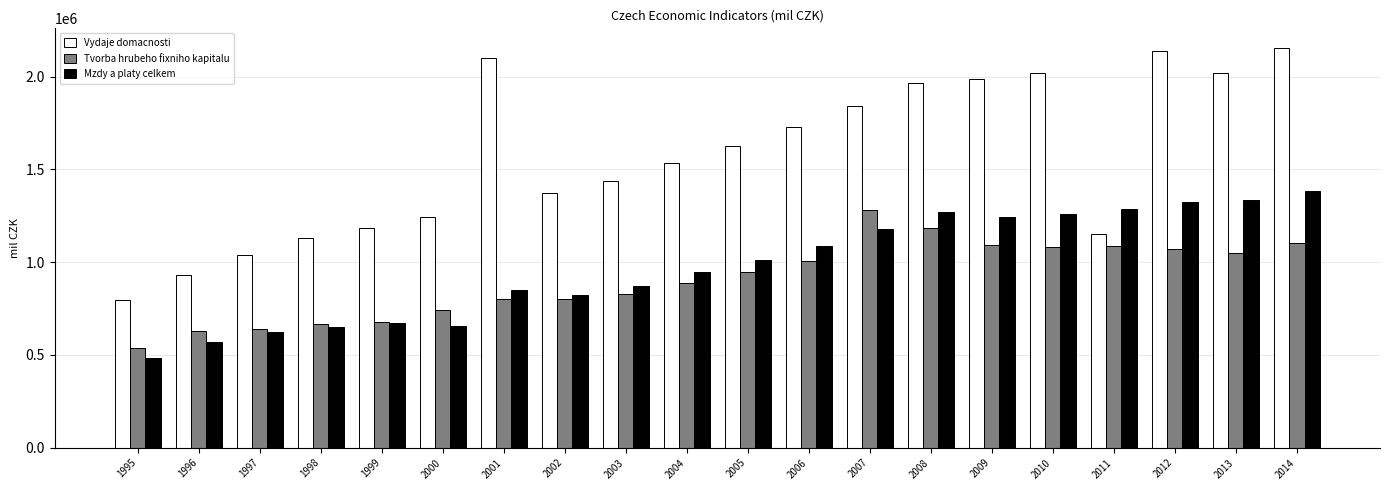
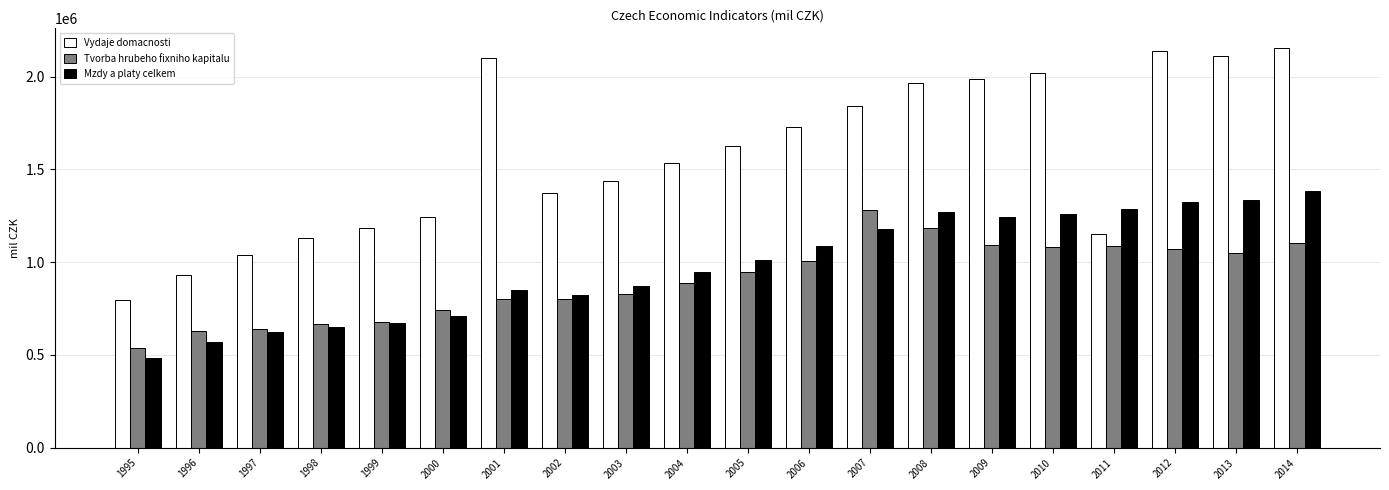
  {
    "Vydaje domacnosti": {
      "1995": 800000,
      "1996": 930000,
      "1997": 1040000,
      "1998": 1130000,
      "1999": 1180000,
      "2000": 1250000,
      "2001": 2100000,
      "2002": 1370000,
      "2003": 1440000,
      "2004": 1530000,
      "2005": 1620000,
      "2006": 1730000,
      "2007": 1840000,
      "2008": 1970000,
      "2009": 1980000,
      "2010": 2020000,
      "2011": 1150000,
      "2012": 2140000,
-     "2013": 2020000,
+     "2013": 2110000,
      "2014": 2150000
    },
    "Tvorba hrubeho fixniho kapitalu": {
      "1995": 540000,
      "1996": 630000,
      "1997": 640000,
      "1998": 670000,
      "1999": 680000,
      "2000": 740000,
      "2001": 800000,
      "2002": 800000,
      "2003": 830000,
      "2004": 890000,
      "2005": 950000,
      "2006": 1000000,
      "2007": 1280000,
      "2008": 1180000,
      "2009": 1090000,
      "2010": 1080000,
      "2011": 1090000,
      "2012": 1070000,
      "2013": 1050000,
      "2014": 1100000
    },
    "Mzdy a platy celkem": {
      "1995": 480000,
      "1996": 570000,
      "1997": 620000,
      "1998": 650000,
      "1999": 670000,
-     "2000": 660000,
+     "2000": 710000,
      "2001": 850000,
      "2002": 830000,
      "2003": 870000,
      "2004": 950000,
      "2005": 1010000,
      "2006": 1090000,
      "2007": 1180000,
      "2008": 1270000,
      "2009": 1240000,
      "2010": 1260000,
      "2011": 1290000,
      "2012": 1320000,
      "2013": 1330000,
      "2014": 1390000
    }
  }
